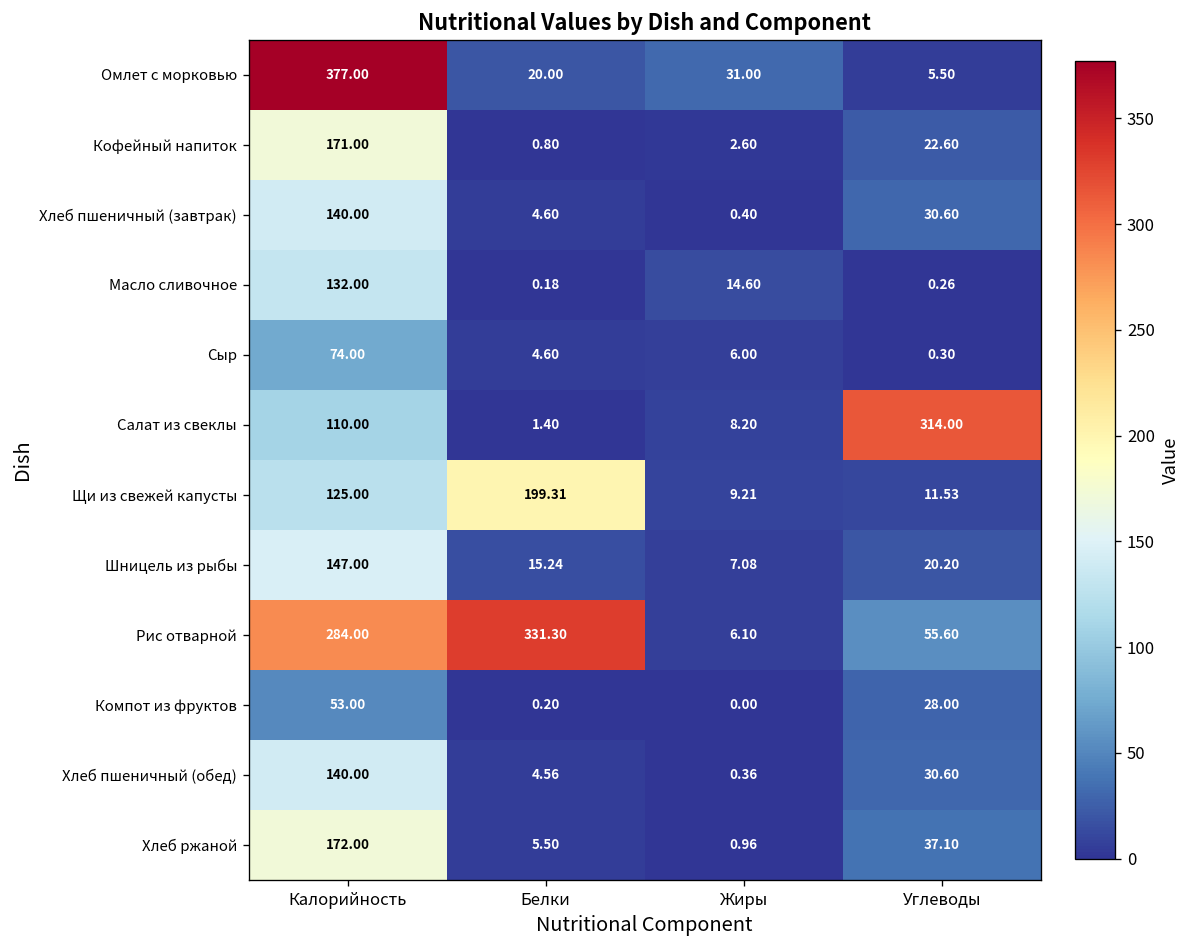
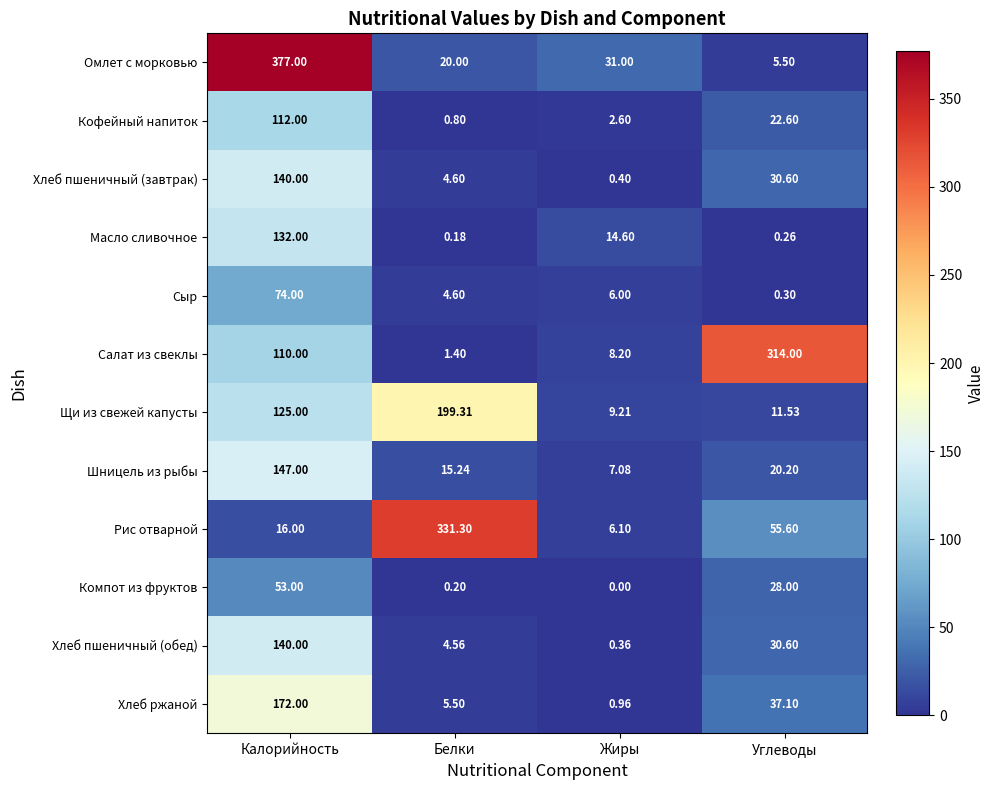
  {
    "Омлет с морковью": {
      "Калорийность": 377.00,
      "Белки": 20.00,
      "Жиры": 31.00,
      "Углеводы": 5.50
    },
    "Кофейный напиток": {
-     "Калорийность": 171.00,
+     "Калорийность": 112.00,
      "Белки": 0.80,
      "Жиры": 2.60,
      "Углеводы": 22.60
    },
    "Хлеб пшеничный (завтрак)": {
      "Калорийность": 140.00,
      "Белки": 4.60,
      "Жиры": 0.40,
      "Углеводы": 30.60
    },
    "Масло сливочное": {
      "Калорийность": 132.00,
      "Белки": 0.18,
      "Жиры": 14.60,
      "Углеводы": 0.26
    },
    "Сыр": {
      "Калорийность": 74.00,
      "Белки": 4.60,
      "Жиры": 6.00,
      "Углеводы": 0.30
    },
    "Салат из свеклы": {
      "Калорийность": 110.00,
      "Белки": 1.40,
      "Жиры": 8.20,
      "Углеводы": 314.00
    },
    "Щи из свежей капусты": {
      "Калорийность": 125.00,
      "Белки": 199.31,
      "Жиры": 9.21,
      "Углеводы": 11.53
    },
    "Шницель из рыбы": {
      "Калорийность": 147.00,
      "Белки": 15.24,
      "Жиры": 7.08,
      "Углеводы": 20.20
    },
    "Рис отварной": {
-     "Калорийность": 284.00,
+     "Калорийность": 16.00,
      "Белки": 331.30,
      "Жиры": 6.10,
      "Углеводы": 55.60
    },
    "Компот из фруктов": {
      "Калорийность": 53.00,
      "Белки": 0.20,
      "Жиры": 0.00,
      "Углеводы": 28.00
    },
    "Хлеб пшеничный (обед)": {
      "Калорийность": 140.00,
      "Белки": 4.56,
      "Жиры": 0.36,
      "Углеводы": 30.60
    },
    "Хлеб ржаной": {
      "Калорийность": 172.00,
      "Белки": 5.50,
      "Жиры": 0.96,
      "Углеводы": 37.10
    }
  }
